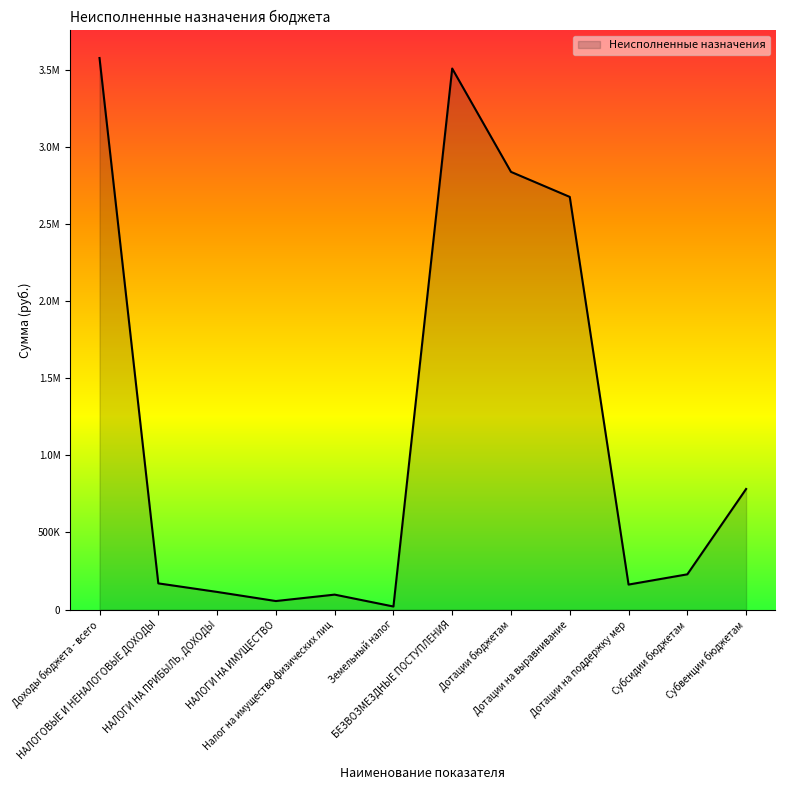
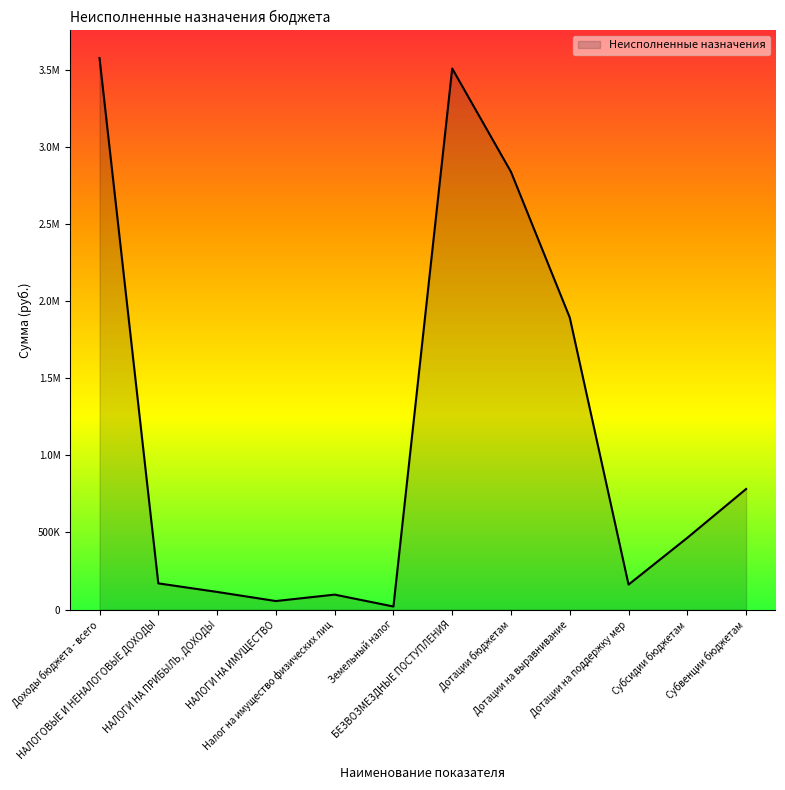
  {
    "Доходы бюджета - всего": 3580000,
    "НАЛОГОВЫЕ И НЕНАЛОГОВЫЕ ДОХОДЫ": 170000,
    "НАЛОГИ НА ПРИБЫЛЬ, ДОХОДЫ": 110000,
    "НАЛОГИ НА ИМУЩЕСТВО": 60000,
    "Налог на имущество физических лиц": 100000,
    "Земельный налог": 20000,
    "БЕЗВОЗМЕЗДНЫЕ ПОСТУПЛЕНИЯ": 3510000,
    "Дотации бюджетам": 2840000,
-   "Дотации на выравнивание": 2680000,
+   "Дотации на выравнивание": 1890000,
    "Дотации на поддержку мер": 160000,
-   "Субсидии бюджетам": 230000,
+   "Субсидии бюджетам": 470000,
    "Субвенции бюджетам": 780000
  }
